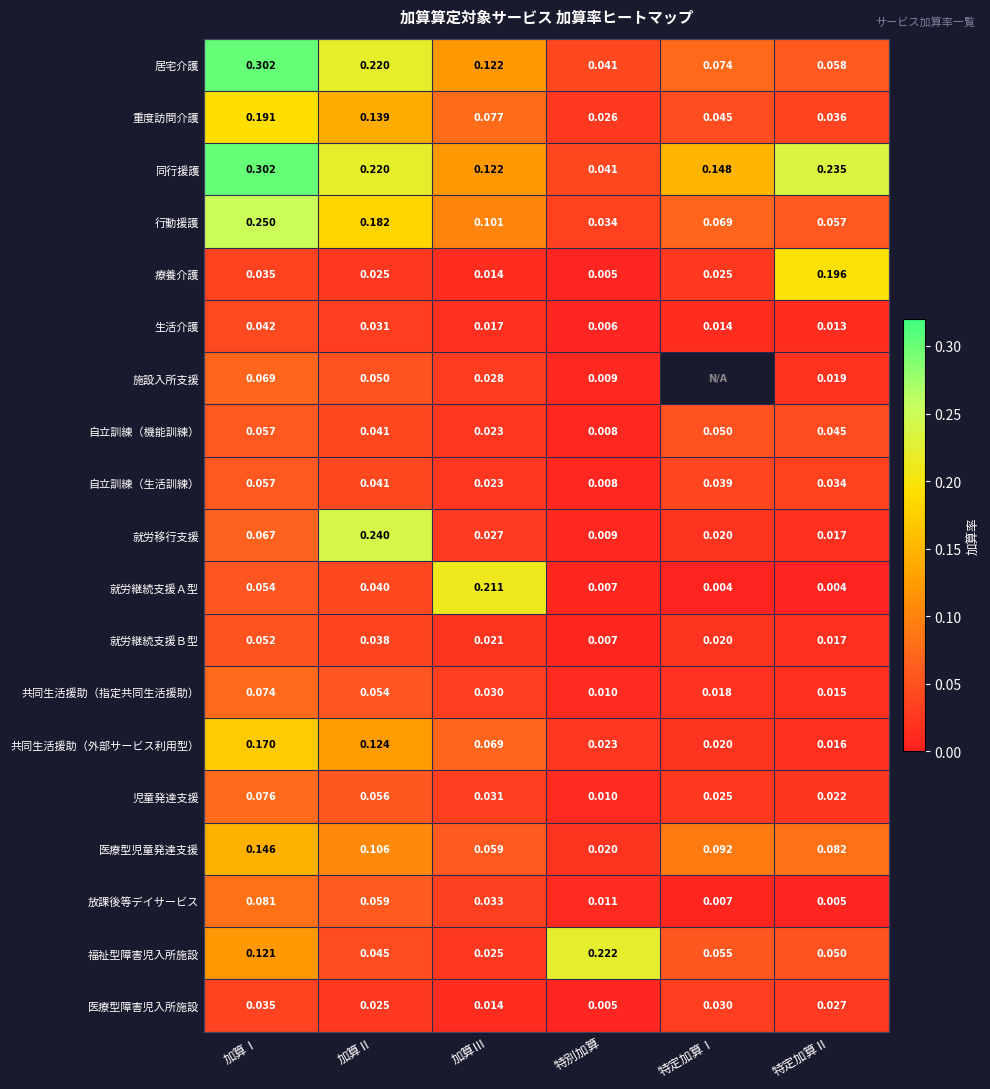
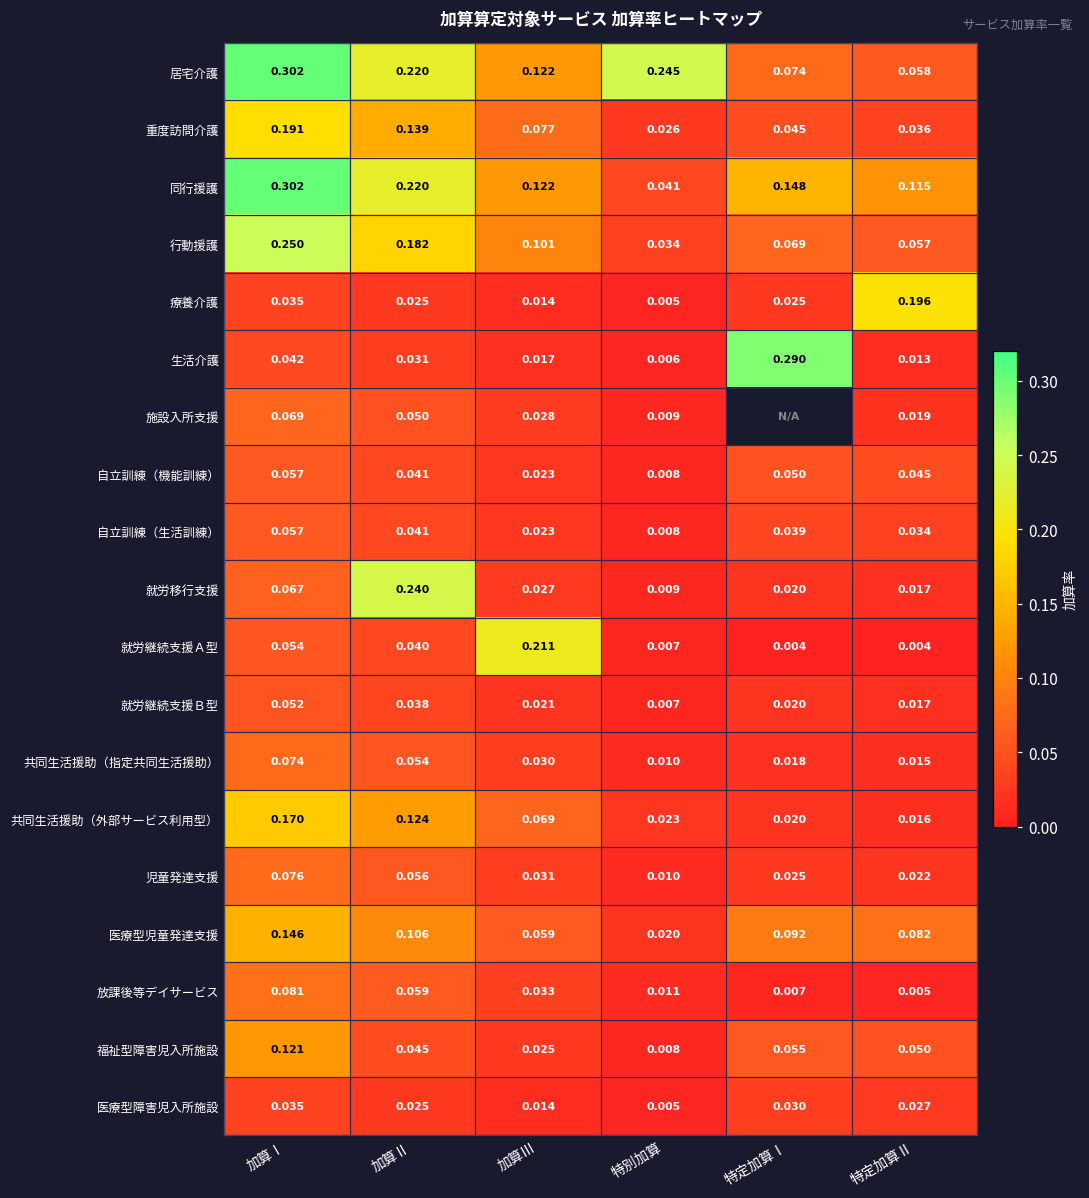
  {
    "居宅介護": {
      "加算Ⅰ": 0.302,
      "加算Ⅱ": 0.220,
      "加算Ⅲ": 0.122,
-     "特別加算": 0.041,
+     "特別加算": 0.245,
      "特定加算Ⅰ": 0.074,
      "特定加算Ⅱ": 0.058
    },
    "重度訪問介護": {
      "加算Ⅰ": 0.191,
      "加算Ⅱ": 0.139,
      "加算Ⅲ": 0.077,
      "特別加算": 0.026,
      "特定加算Ⅰ": 0.045,
      "特定加算Ⅱ": 0.036
    },
    "同行援護": {
      "加算Ⅰ": 0.302,
      "加算Ⅱ": 0.220,
      "加算Ⅲ": 0.122,
      "特別加算": 0.041,
      "特定加算Ⅰ": 0.148,
-     "特定加算Ⅱ": 0.235
+     "特定加算Ⅱ": 0.115
    },
    "行動援護": {
      "加算Ⅰ": 0.250,
      "加算Ⅱ": 0.182,
      "加算Ⅲ": 0.101,
      "特別加算": 0.034,
      "特定加算Ⅰ": 0.069,
      "特定加算Ⅱ": 0.057
    },
    "療養介護": {
      "加算Ⅰ": 0.035,
      "加算Ⅱ": 0.025,
      "加算Ⅲ": 0.014,
      "特別加算": 0.005,
      "特定加算Ⅰ": 0.025,
      "特定加算Ⅱ": 0.196
    },
    "生活介護": {
      "加算Ⅰ": 0.042,
      "加算Ⅱ": 0.031,
      "加算Ⅲ": 0.017,
      "特別加算": 0.006,
-     "特定加算Ⅰ": 0.014,
+     "特定加算Ⅰ": 0.290,
      "特定加算Ⅱ": 0.013
    },
    "施設入所支援": {
      "加算Ⅰ": 0.069,
      "加算Ⅱ": 0.050,
      "加算Ⅲ": 0.028,
      "特別加算": 0.009,
      "特定加算Ⅱ": 0.019
    },
    "自立訓練（機能訓練）": {
      "加算Ⅰ": 0.057,
      "加算Ⅱ": 0.041,
      "加算Ⅲ": 0.023,
      "特別加算": 0.008,
      "特定加算Ⅰ": 0.050,
      "特定加算Ⅱ": 0.045
    },
    "自立訓練（生活訓練）": {
      "加算Ⅰ": 0.057,
      "加算Ⅱ": 0.041,
      "加算Ⅲ": 0.023,
      "特別加算": 0.008,
      "特定加算Ⅰ": 0.039,
      "特定加算Ⅱ": 0.034
    },
    "就労移行支援": {
      "加算Ⅰ": 0.067,
      "加算Ⅱ": 0.240,
      "加算Ⅲ": 0.027,
      "特別加算": 0.009,
      "特定加算Ⅰ": 0.020,
      "特定加算Ⅱ": 0.017
    },
    "就労継続支援Ａ型": {
      "加算Ⅰ": 0.054,
      "加算Ⅱ": 0.040,
      "加算Ⅲ": 0.211,
      "特別加算": 0.007,
      "特定加算Ⅰ": 0.004,
      "特定加算Ⅱ": 0.004
    },
    "就労継続支援Ｂ型": {
      "加算Ⅰ": 0.052,
      "加算Ⅱ": 0.038,
      "加算Ⅲ": 0.021,
      "特別加算": 0.007,
      "特定加算Ⅰ": 0.020,
      "特定加算Ⅱ": 0.017
    },
    "共同生活援助（指定共同生活援助）": {
      "加算Ⅰ": 0.074,
      "加算Ⅱ": 0.054,
      "加算Ⅲ": 0.030,
      "特別加算": 0.010,
      "特定加算Ⅰ": 0.018,
      "特定加算Ⅱ": 0.015
    },
    "共同生活援助（外部サービス利用型）": {
      "加算Ⅰ": 0.170,
      "加算Ⅱ": 0.124,
      "加算Ⅲ": 0.069,
      "特別加算": 0.023,
      "特定加算Ⅰ": 0.020,
      "特定加算Ⅱ": 0.016
    },
    "児童発達支援": {
      "加算Ⅰ": 0.076,
      "加算Ⅱ": 0.056,
      "加算Ⅲ": 0.031,
      "特別加算": 0.010,
      "特定加算Ⅰ": 0.025,
      "特定加算Ⅱ": 0.022
    },
    "医療型児童発達支援": {
      "加算Ⅰ": 0.146,
      "加算Ⅱ": 0.106,
      "加算Ⅲ": 0.059,
      "特別加算": 0.020,
      "特定加算Ⅰ": 0.092,
      "特定加算Ⅱ": 0.082
    },
    "放課後等デイサービス": {
      "加算Ⅰ": 0.081,
      "加算Ⅱ": 0.059,
      "加算Ⅲ": 0.033,
      "特別加算": 0.011,
      "特定加算Ⅰ": 0.007,
      "特定加算Ⅱ": 0.005
    },
    "福祉型障害児入所施設": {
      "加算Ⅰ": 0.121,
      "加算Ⅱ": 0.045,
      "加算Ⅲ": 0.025,
-     "特別加算": 0.222,
+     "特別加算": 0.008,
      "特定加算Ⅰ": 0.055,
      "特定加算Ⅱ": 0.050
    },
    "医療型障害児入所施設": {
      "加算Ⅰ": 0.035,
      "加算Ⅱ": 0.025,
      "加算Ⅲ": 0.014,
      "特別加算": 0.005,
      "特定加算Ⅰ": 0.030,
      "特定加算Ⅱ": 0.027
    }
  }
